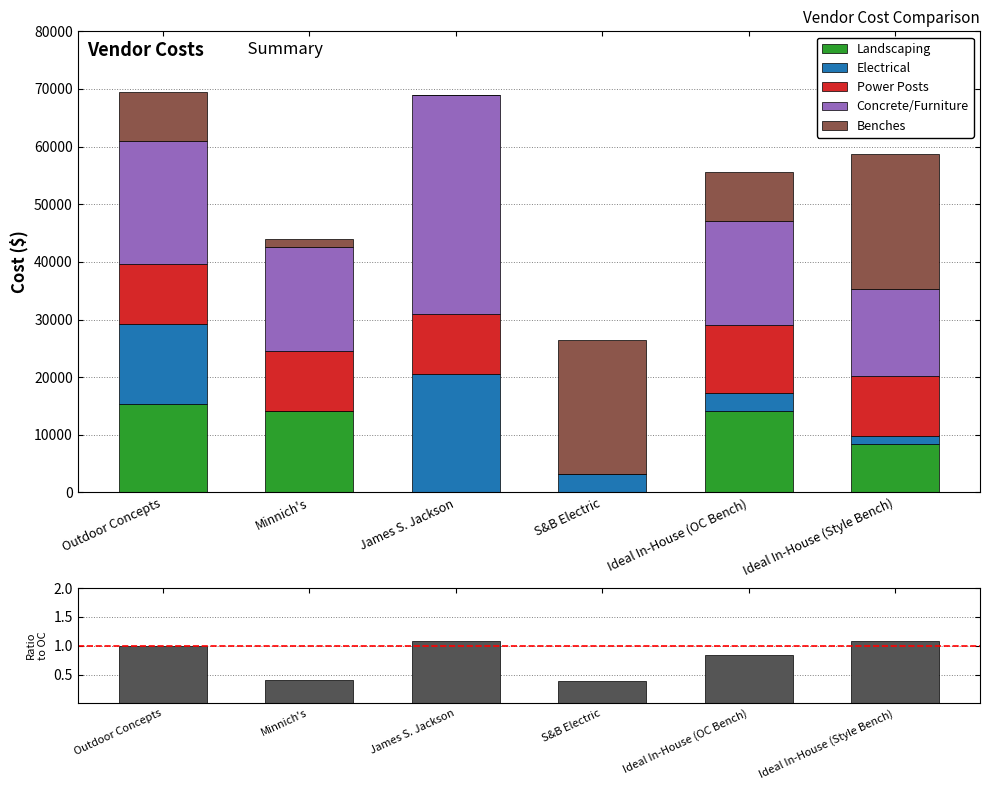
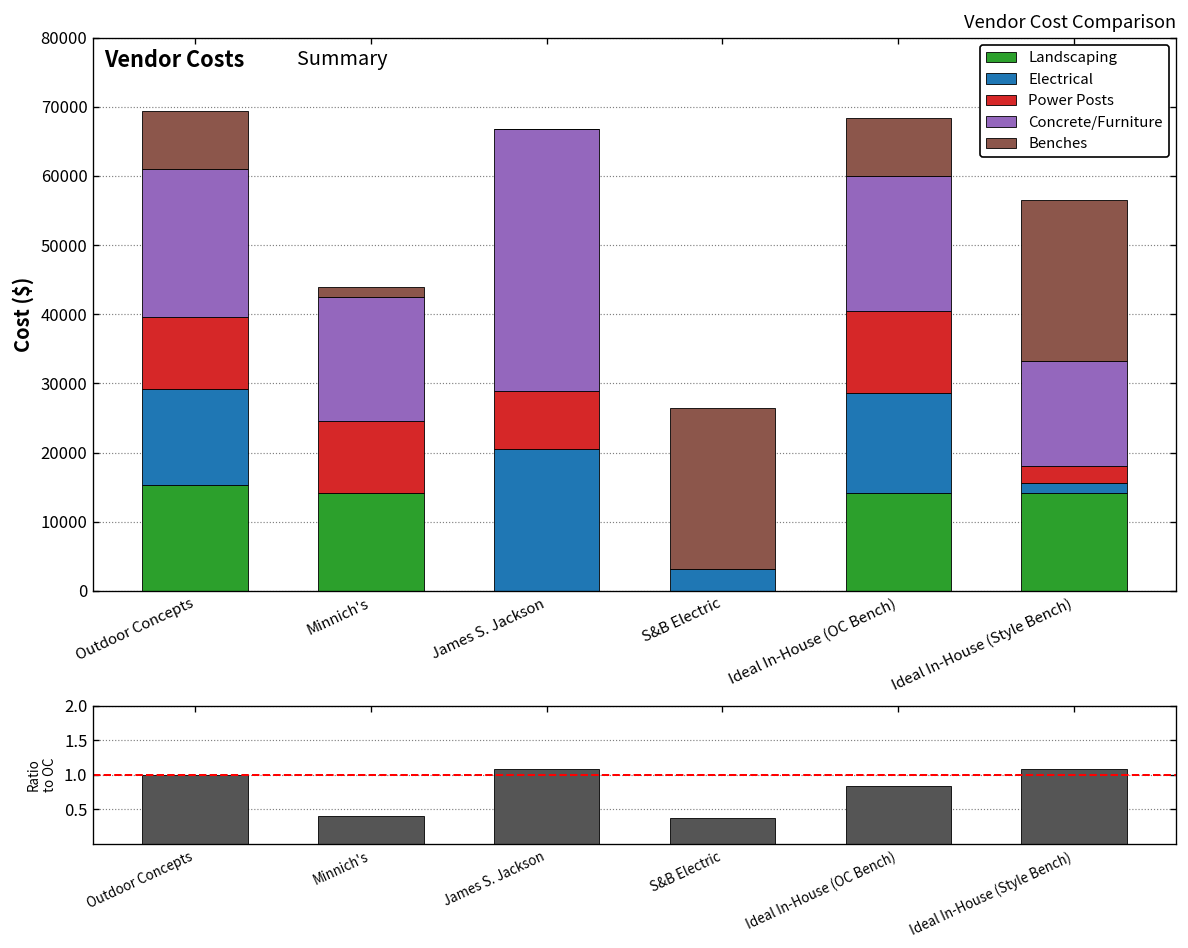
  {
    "Vendor Cost Comparison": {
      "Landscaping": {
        "Outdoor Concepts": 15000,
        "Minnich's": 14000,
        "James S. Jackson": 0,
        "S&B Electric": 0,
        "Ideal In-House (OC Bench)": 14000,
-       "Ideal In-House (Style Bench)": 8000
+       "Ideal In-House (Style Bench)": 14000
      },
      "Electrical": {
        "Outdoor Concepts": 14000,
        "Minnich's": 0,
        "James S. Jackson": 20000,
        "S&B Electric": 3000,
-       "Ideal In-House (OC Bench)": 3000,
+       "Ideal In-House (OC Bench)": 14000,
        "Ideal In-House (Style Bench)": 1000
      },
      "Power Posts": {
        "Outdoor Concepts": 10000,
        "Minnich's": 10000,
-       "James S. Jackson": 10000,
+       "James S. Jackson": 8000,
        "S&B Electric": 0,
        "Ideal In-House (OC Bench)": 12000,
-       "Ideal In-House (Style Bench)": 10000
+       "Ideal In-House (Style Bench)": 3000
      },
      "Concrete/Furniture": {
        "Outdoor Concepts": 21000,
        "Minnich's": 18000,
        "James S. Jackson": 38000,
        "S&B Electric": 0,
-       "Ideal In-House (OC Bench)": 18000,
+       "Ideal In-House (OC Bench)": 20000,
        "Ideal In-House (Style Bench)": 15000
      },
      "Benches": {
        "Outdoor Concepts": 8000,
        "Minnich's": 1000,
        "James S. Jackson": 0,
        "S&B Electric": 23000,
        "Ideal In-House (OC Bench)": 8000,
        "Ideal In-House (Style Bench)": 23000
      }
    }
  }
